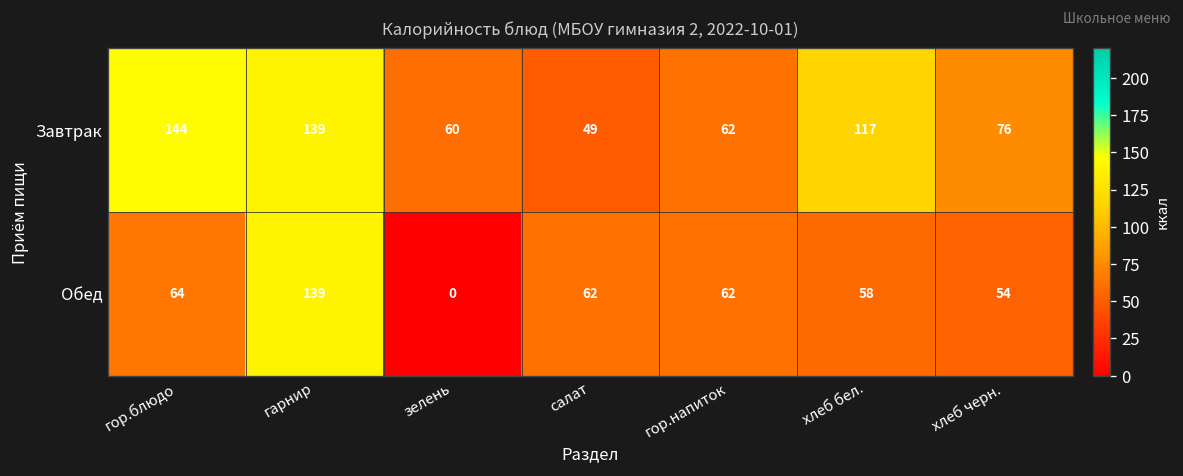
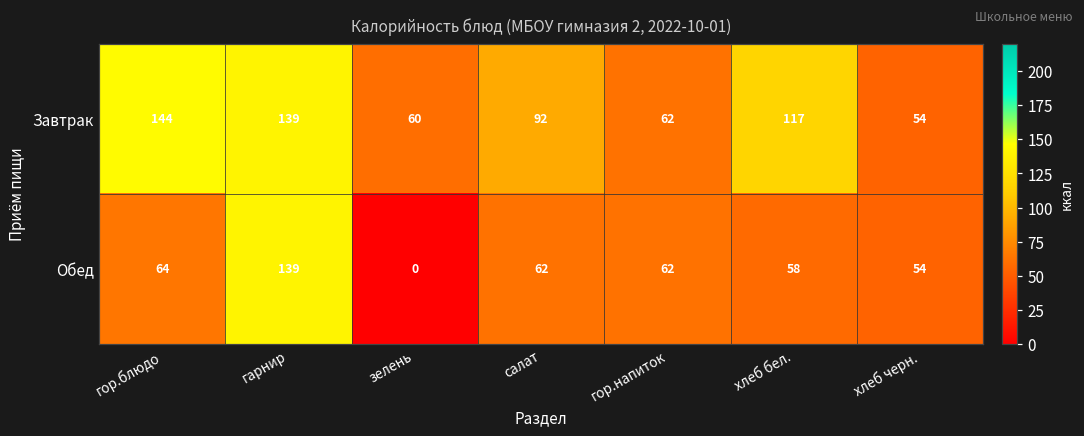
  {
    "Завтрак": {
      "гор.блюдо": 144,
      "гарнир": 139,
      "зелень": 60,
-     "салат": 49,
+     "салат": 92,
      "гор.напиток": 62,
      "хлеб бел.": 117,
-     "хлеб черн.": 76
+     "хлеб черн.": 54
    },
    "Обед": {
      "гор.блюдо": 64,
      "гарнир": 139,
      "зелень": 0,
      "салат": 62,
      "гор.напиток": 62,
      "хлеб бел.": 58,
      "хлеб черн.": 54
    }
  }
